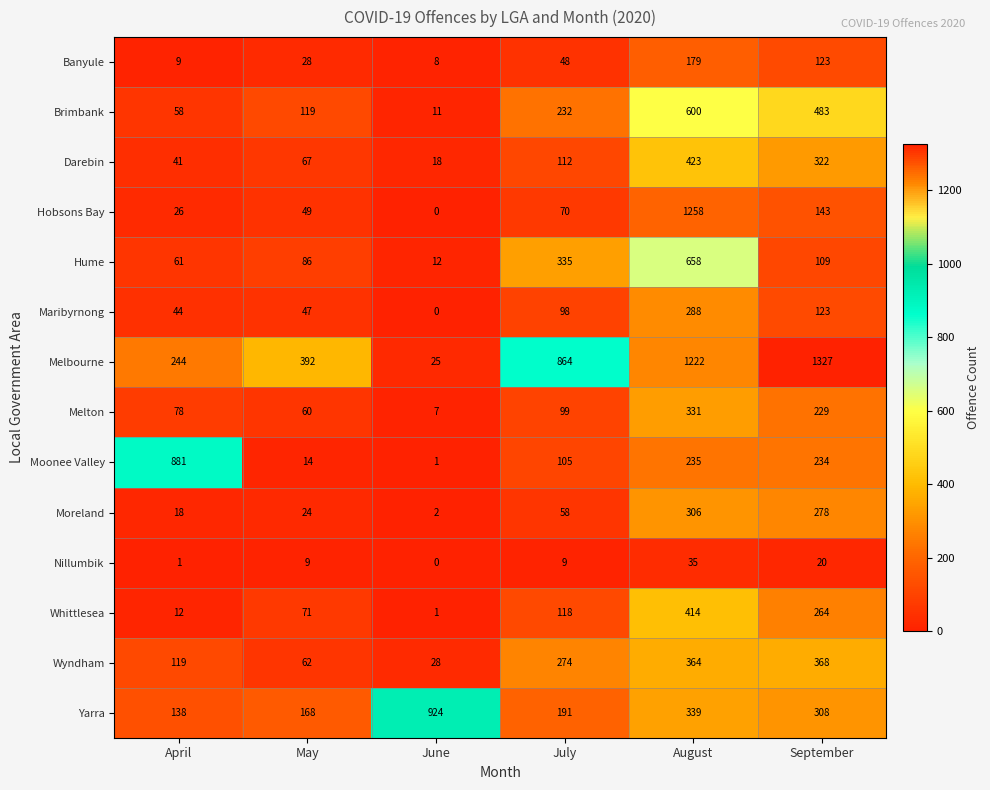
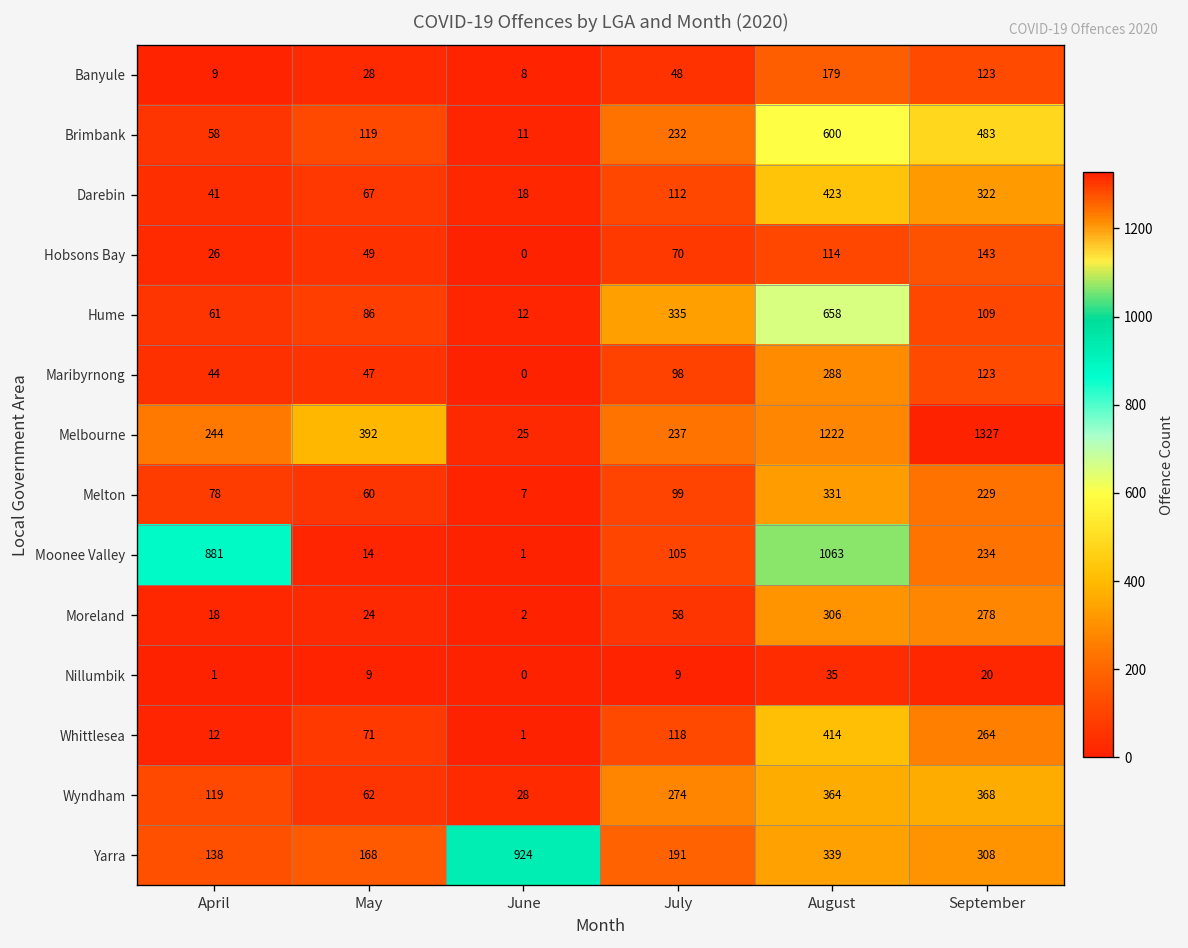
  {
    "Banyule": {
      "April": 9,
      "May": 28,
      "June": 8,
      "July": 48,
      "August": 179,
      "September": 123
    },
    "Brimbank": {
      "April": 58,
      "May": 119,
      "June": 11,
      "July": 232,
      "August": 600,
      "September": 483
    },
    "Darebin": {
      "April": 41,
      "May": 67,
      "June": 18,
      "July": 112,
      "August": 423,
      "September": 322
    },
    "Hobsons Bay": {
      "April": 26,
      "May": 49,
      "June": 0,
      "July": 70,
-     "August": 1258,
+     "August": 114,
      "September": 143
    },
    "Hume": {
      "April": 61,
      "May": 86,
      "June": 12,
      "July": 335,
      "August": 658,
      "September": 109
    },
    "Maribyrnong": {
      "April": 44,
      "May": 47,
      "June": 0,
      "July": 98,
      "August": 288,
      "September": 123
    },
    "Melbourne": {
      "April": 244,
      "May": 392,
      "June": 25,
-     "July": 864,
+     "July": 237,
      "August": 1222,
      "September": 1327
    },
    "Melton": {
      "April": 78,
      "May": 60,
      "June": 7,
      "July": 99,
      "August": 331,
      "September": 229
    },
    "Moonee Valley": {
      "April": 881,
      "May": 14,
      "June": 1,
      "July": 105,
-     "August": 235,
+     "August": 1063,
      "September": 234
    },
    "Moreland": {
      "April": 18,
      "May": 24,
      "June": 2,
      "July": 58,
      "August": 306,
      "September": 278
    },
    "Nillumbik": {
      "April": 1,
      "May": 9,
      "June": 0,
      "July": 9,
      "August": 35,
      "September": 20
    },
    "Whittlesea": {
      "April": 12,
      "May": 71,
      "June": 1,
      "July": 118,
      "August": 414,
      "September": 264
    },
    "Wyndham": {
      "April": 119,
      "May": 62,
      "June": 28,
      "July": 274,
      "August": 364,
      "September": 368
    },
    "Yarra": {
      "April": 138,
      "May": 168,
      "June": 924,
      "July": 191,
      "August": 339,
      "September": 308
    }
  }
